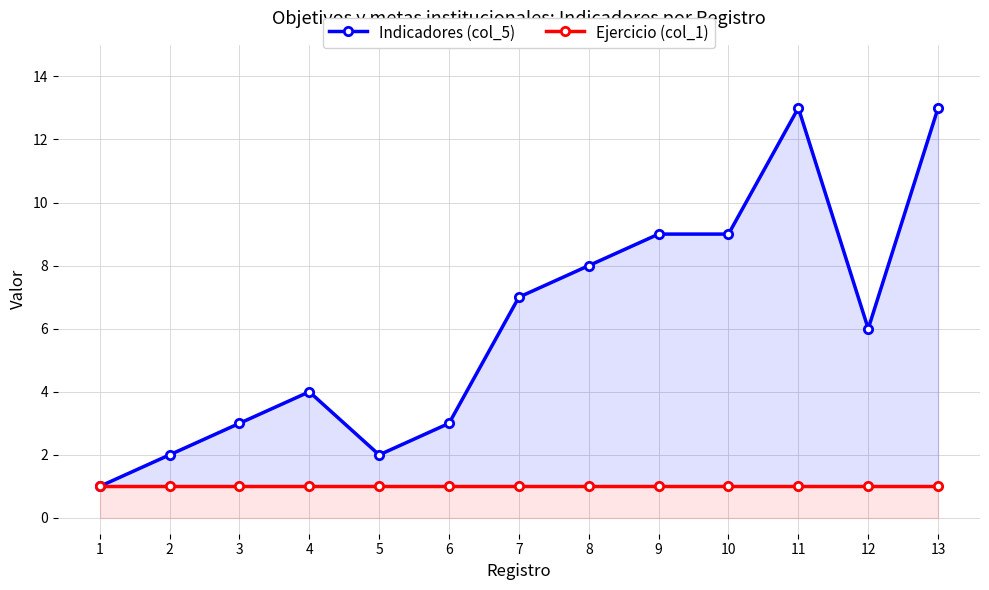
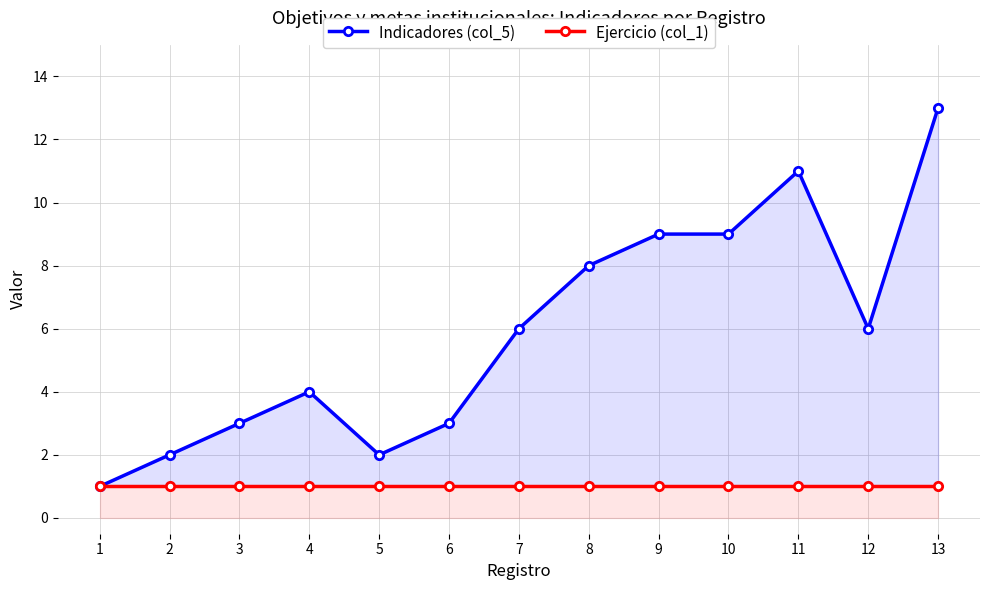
  {
    "Indicadores (col_5)": {
      "2": 2,
      "3": 3,
      "4": 4,
      "5": 2,
      "6": 3,
-     "7": 7,
+     "7": 6,
      "8": 8,
      "9": 9,
      "10": 9,
-     "11": 13,
+     "11": 11,
      "12": 6,
      "13": 13
    },
    "Ejercicio (col_1)": {
      "2": 1,
      "3": 1,
      "4": 1,
      "5": 1,
      "6": 1,
      "7": 1,
      "8": 1,
      "9": 1,
      "10": 1,
      "11": 1,
      "12": 1,
      "13": 1
    }
  }
